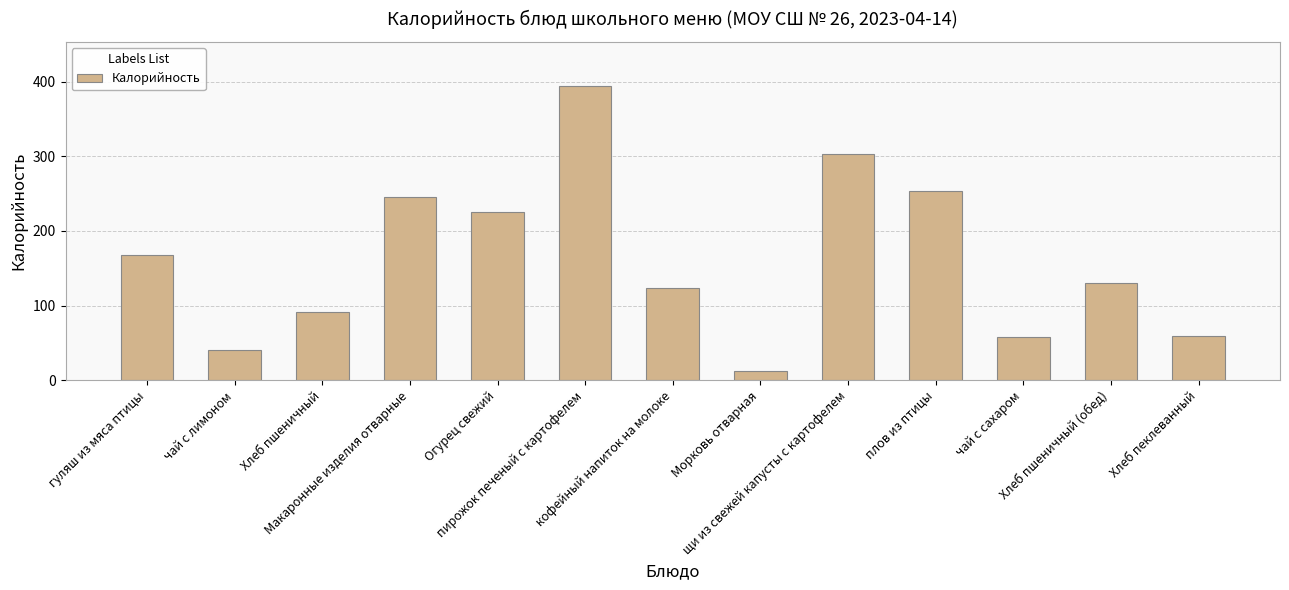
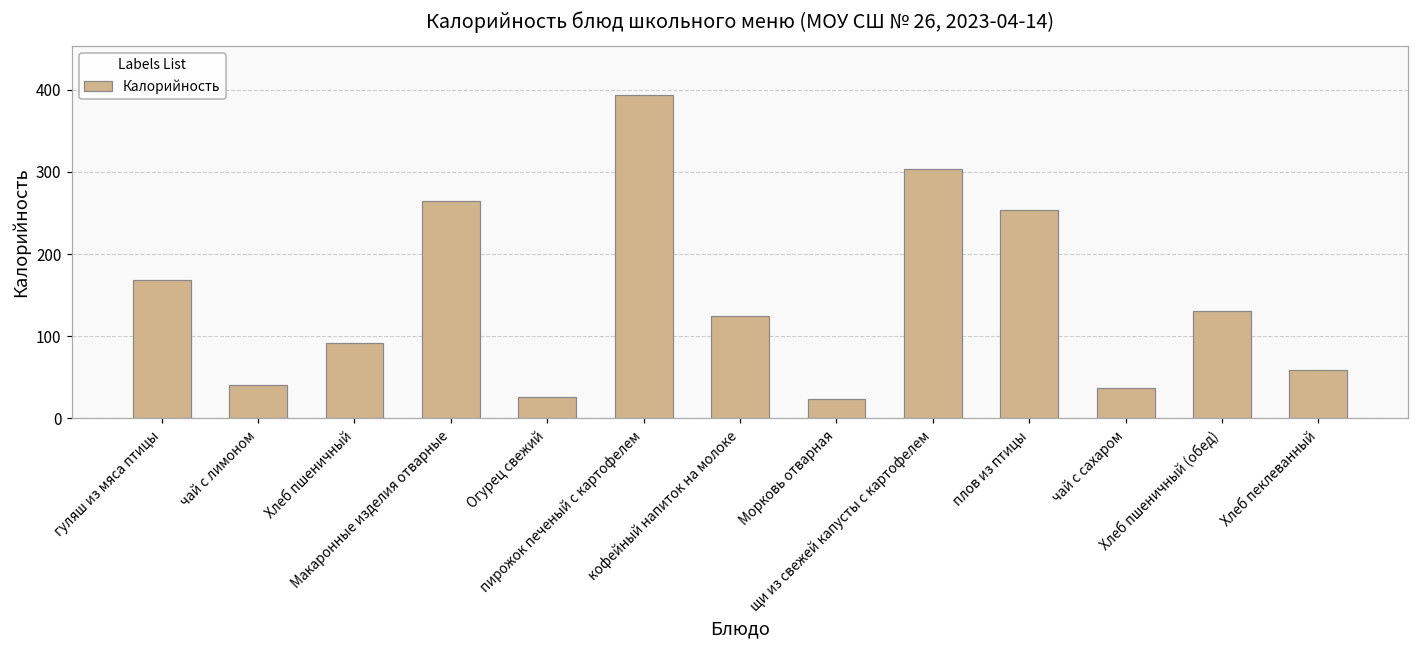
  {
    "гуляш из мяса птицы": 170,
    "чай с лимоном": 40,
    "Хлеб пшеничный": 90,
-   "Макаронные изделия отварные": 250,
-   "Огурец свежий": 230,
+   "Макаронные изделия отварные": 260,
+   "Огурец свежий": 30,
    "пирожок печеный с картофелем": 390,
    "кофейный напиток на молоке": 120,
-   "Морковь отварная": 10,
+   "Морковь отварная": 20,
    "щи из свежей капусты с картофелем": 300,
    "плов из птицы": 250,
-   "чай с сахаром": 60,
+   "чай с сахаром": 40,
    "Хлеб пшеничный (обед)": 130,
    "Хлеб пеклеванный": 60
  }
